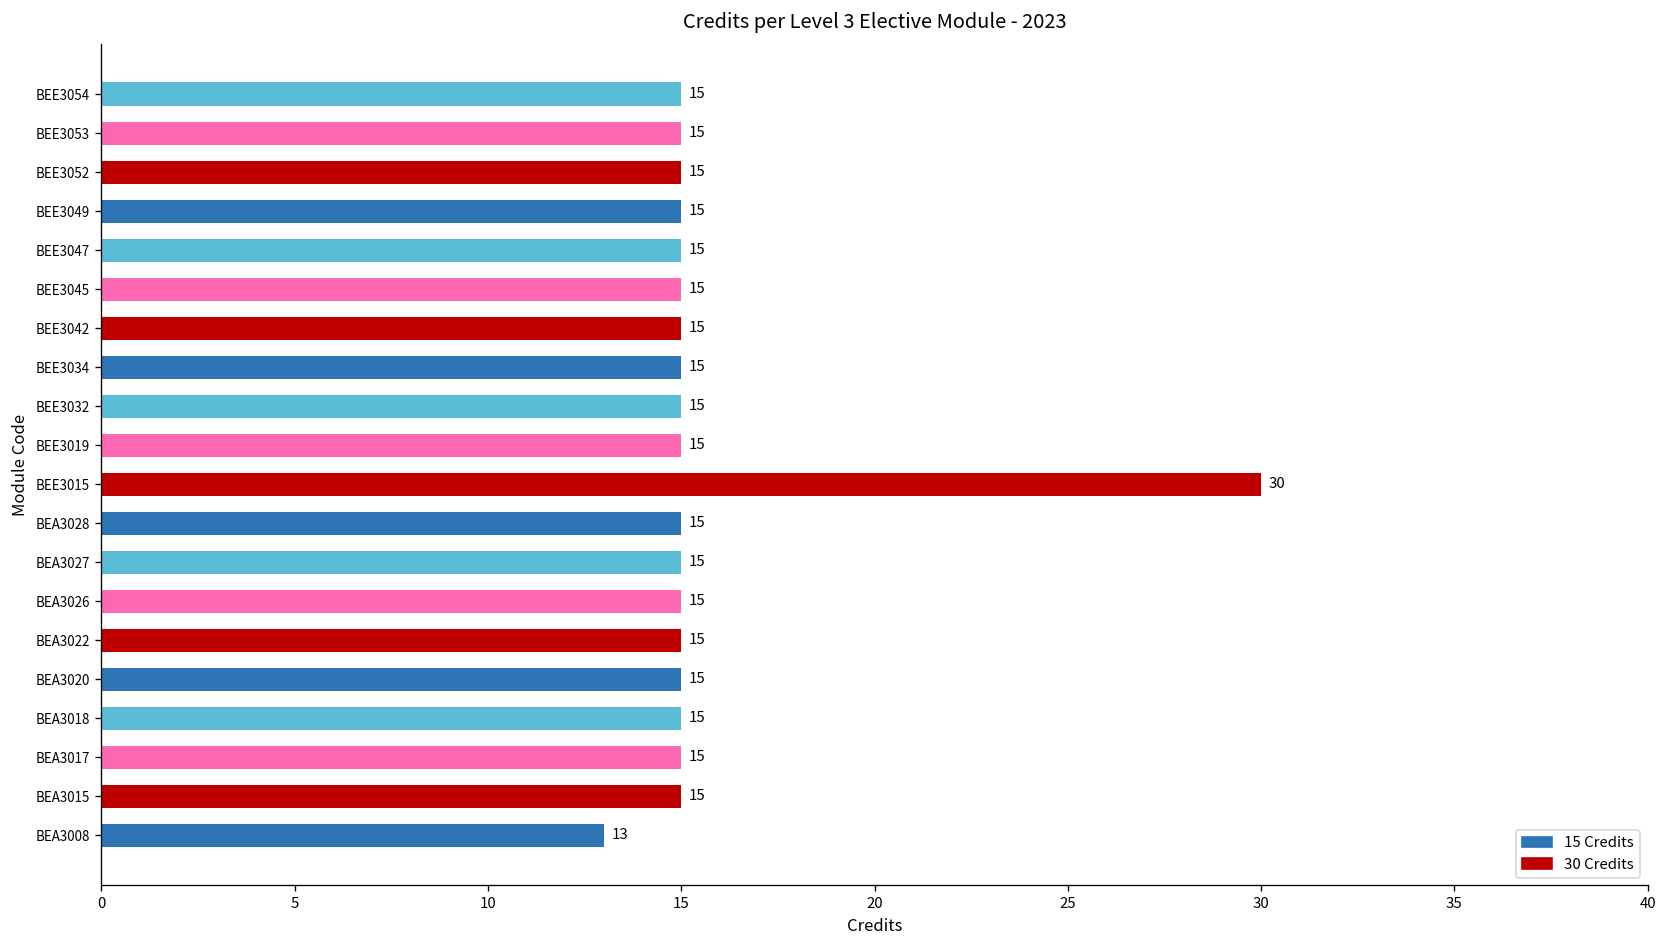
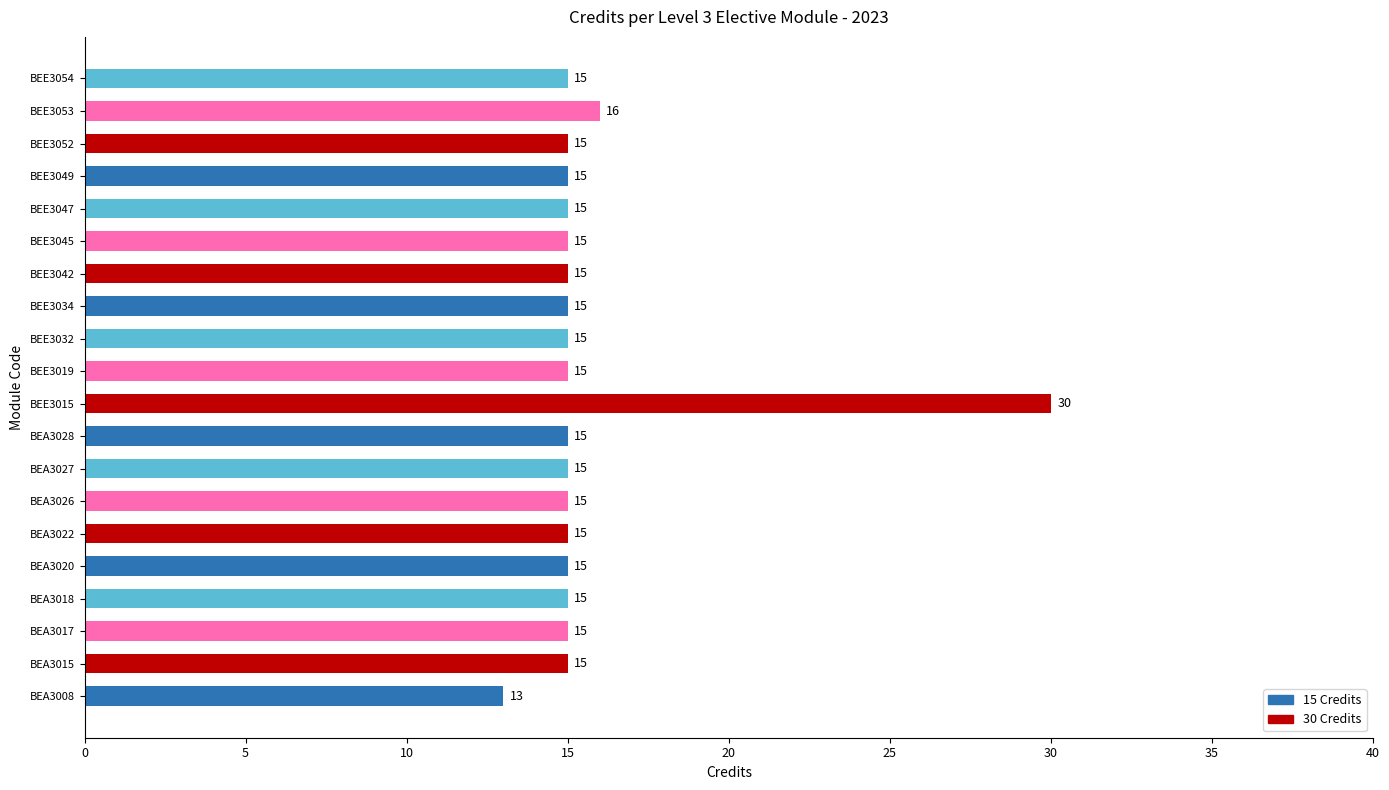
  {
    "BEE3054": 15,
-   "BEE3053": 15,
+   "BEE3053": 16,
    "BEE3052": 15,
    "BEE3049": 15,
    "BEE3047": 15,
    "BEE3045": 15,
    "BEE3042": 15,
    "BEE3034": 15,
    "BEE3032": 15,
    "BEE3019": 15,
    "BEE3015": 30,
    "BEA3028": 15,
    "BEA3027": 15,
    "BEA3026": 15,
    "BEA3022": 15,
    "BEA3020": 15,
    "BEA3018": 15,
    "BEA3017": 15,
    "BEA3015": 15,
    "BEA3008": 13
  }
